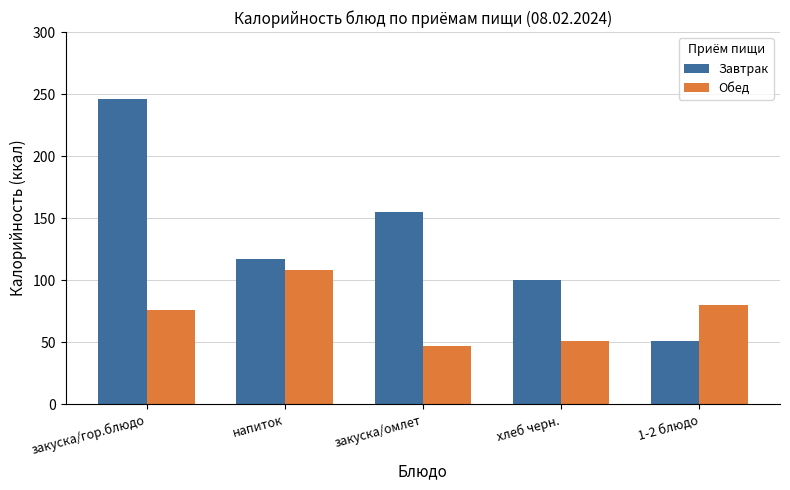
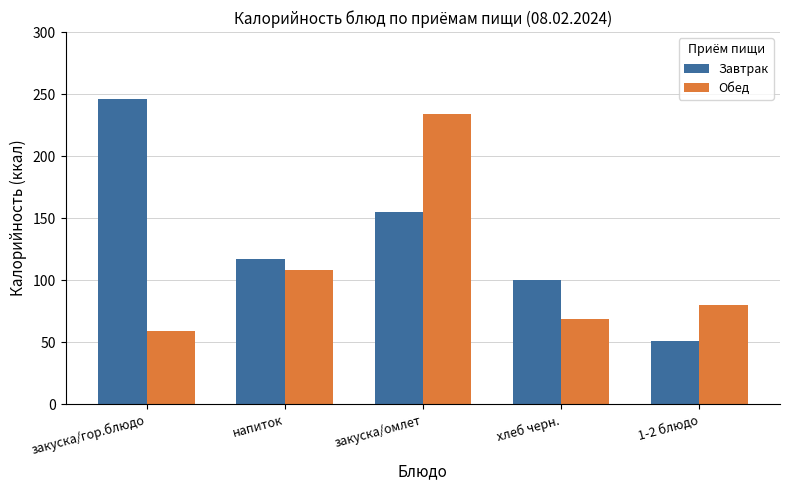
  {
    "Завтрак": {
      "закуска/гор.блюдо": 246,
      "напиток": 117,
      "закуска/омлет": 155,
      "хлеб черн.": 100,
      "1-2 блюдо": 51
    },
    "Обед": {
-     "закуска/гор.блюдо": 76,
+     "закуска/гор.блюдо": 59,
      "напиток": 108,
-     "закуска/омлет": 47,
-     "хлеб черн.": 51,
+     "закуска/омлет": 234,
+     "хлеб черн.": 69,
      "1-2 блюдо": 80
    }
  }
